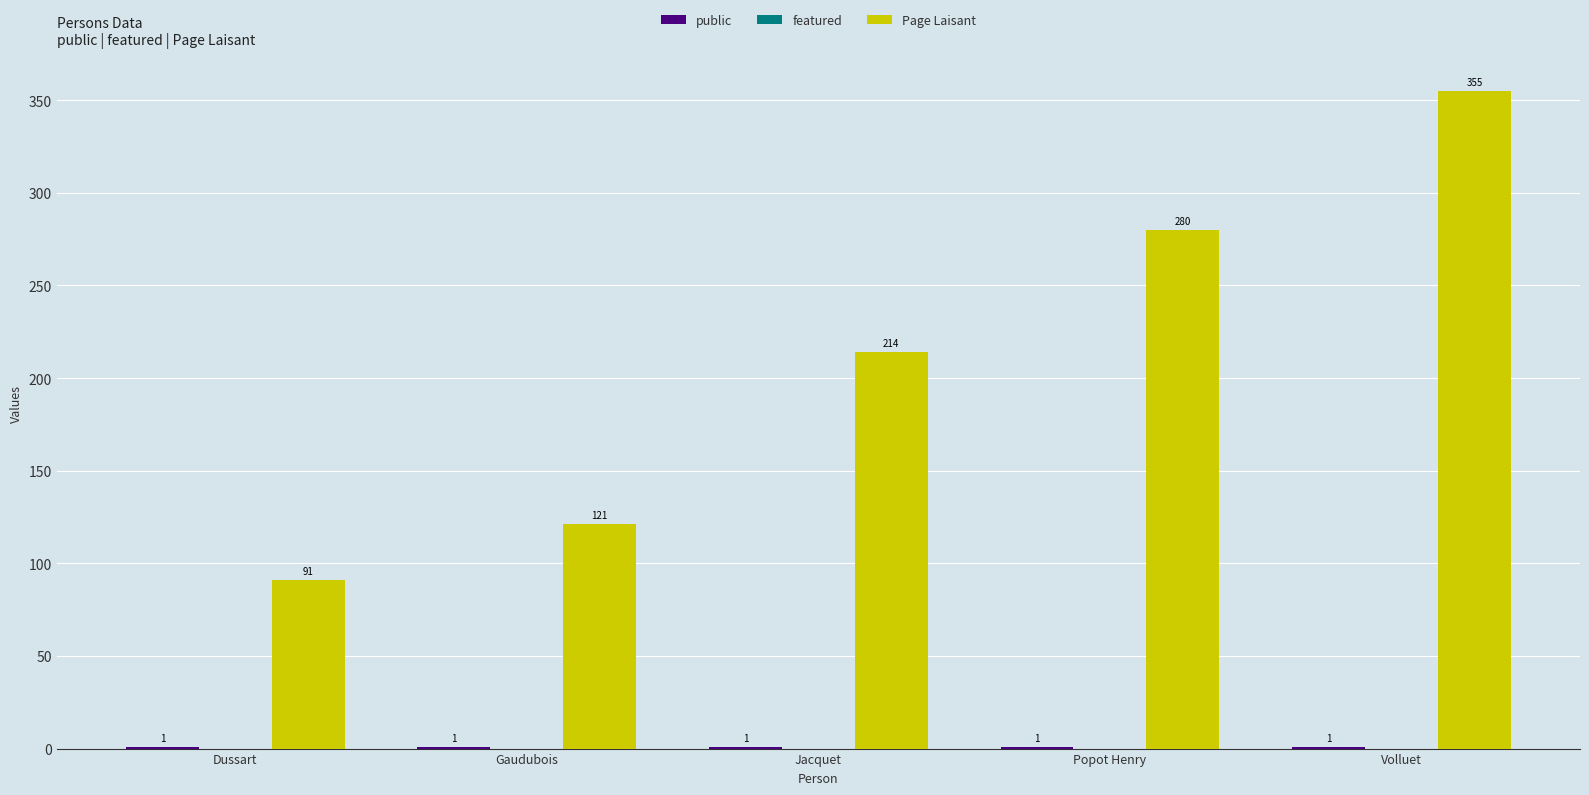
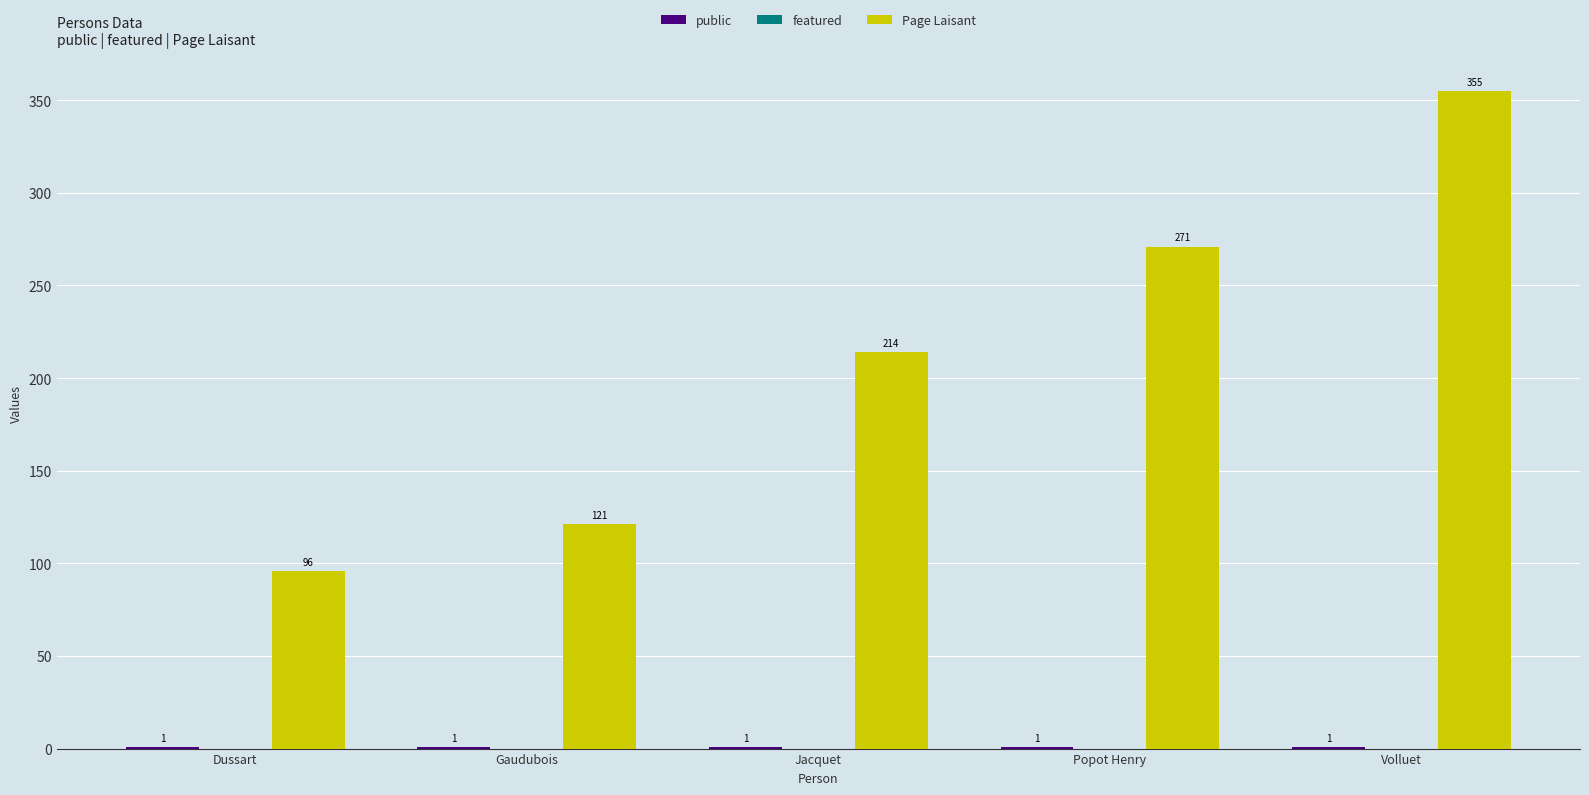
  {
    "public": {
      "Dussart": 1,
      "Gaudubois": 1,
      "Jacquet": 1,
      "Popot Henry": 1,
      "Volluet": 1
    },
    "featured": {
      "Dussart": 0,
      "Gaudubois": 0,
      "Jacquet": 0,
      "Popot Henry": 0,
      "Volluet": 0
    },
    "Page Laisant": {
-     "Dussart": 91,
+     "Dussart": 96,
      "Gaudubois": 121,
      "Jacquet": 214,
-     "Popot Henry": 280,
+     "Popot Henry": 271,
      "Volluet": 355
    }
  }
